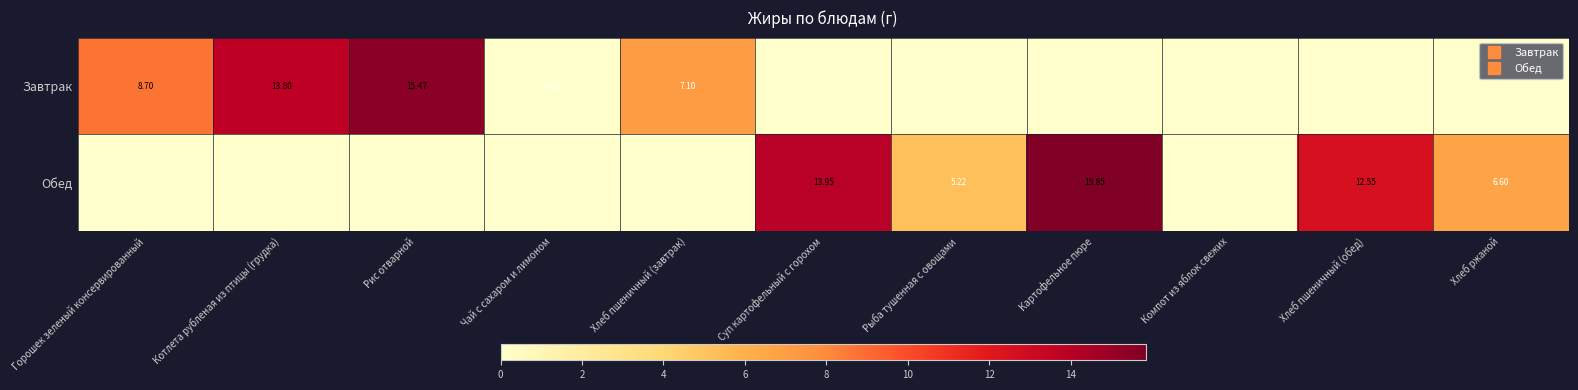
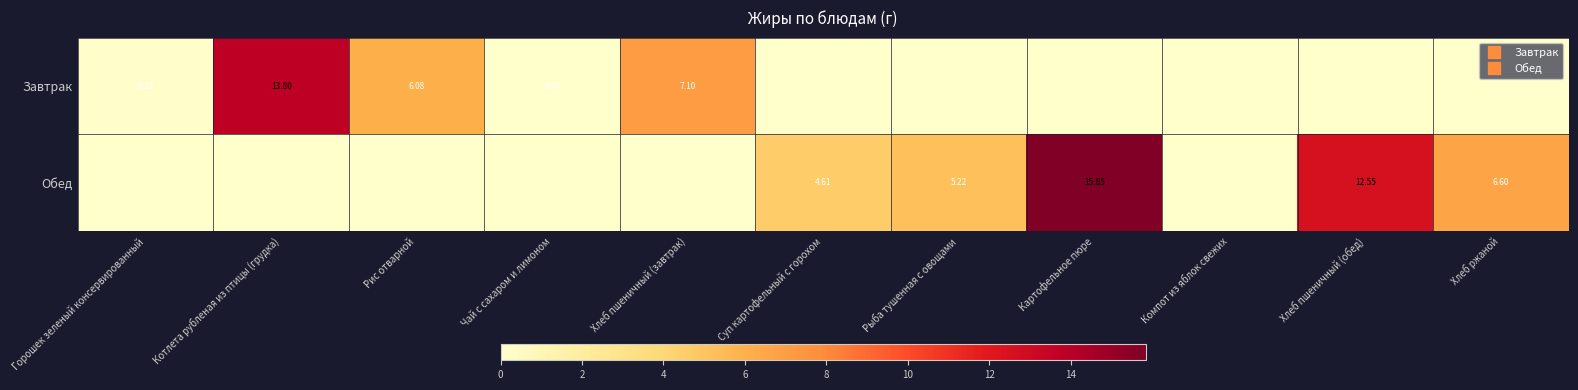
  {
    "Завтрак": {
-     "Горошек зеленый консервированный": 8.70,
+     "Горошек зеленый консервированный": 0.10,
      "Котлета рубленая из птицы (грудка)": 13.80,
-     "Рис отварной": 15.47,
+     "Рис отварной": 6.08,
      "Чай с сахаром и лимоном": 0.02,
      "Хлеб пшеничный (завтрак)": 7.10
    },
    "Обед": {
-     "Суп картофельный с горохом": 13.95,
+     "Суп картофельный с горохом": 4.61,
      "Рыба тушенная с овощами": 5.22,
      "Картофельное пюре": 15.85,
      "Хлеб пшеничный (обед)": 12.55,
      "Хлеб ржаной": 6.60
    }
  }
